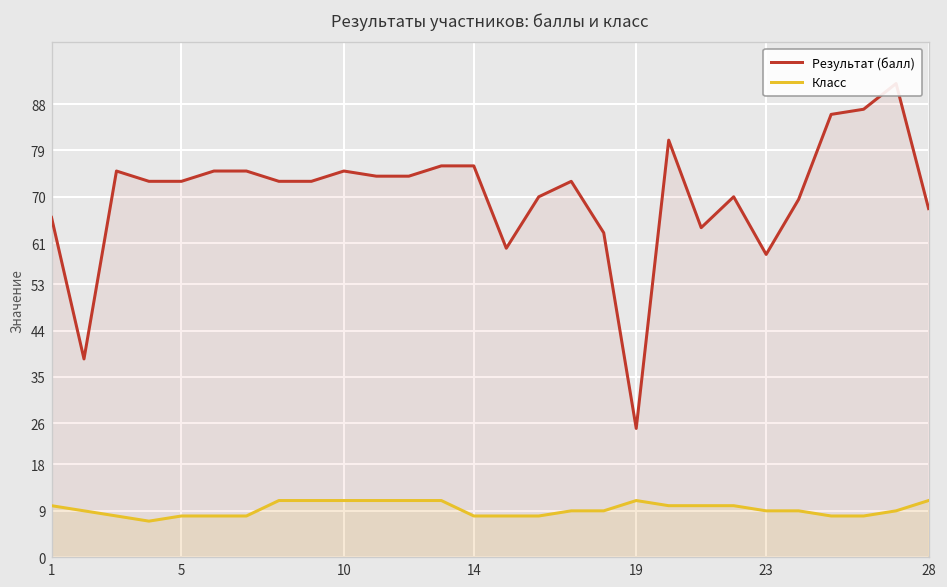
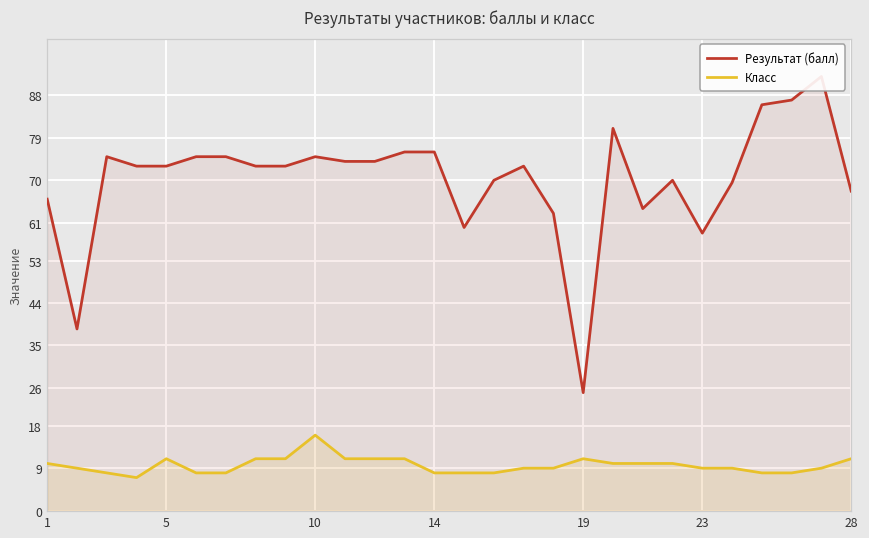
  {
    "Результат (балл)": {
      "1": 66,
      "5": 73,
      "10": 75,
      "14": 76,
      "19": 25,
      "23": 59,
      "28": 68
    },
    "Класс": {
      "1": 10,
-     "5": 8,
-     "10": 11,
+     "5": 11,
+     "10": 16,
      "14": 8,
      "19": 11,
      "23": 9,
      "28": 11
    }
  }
